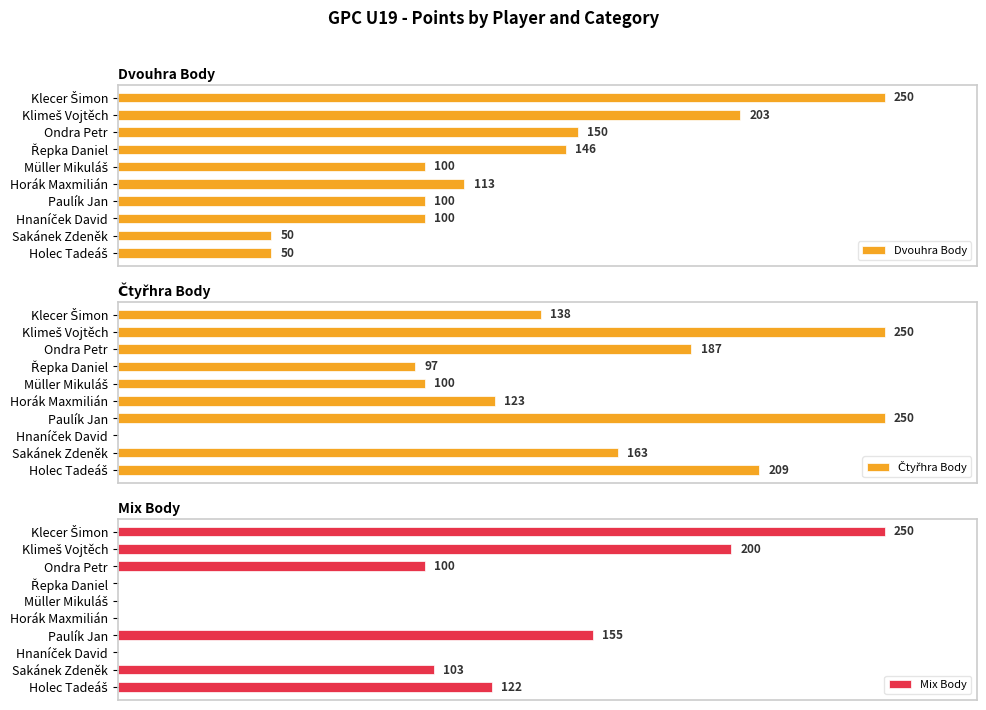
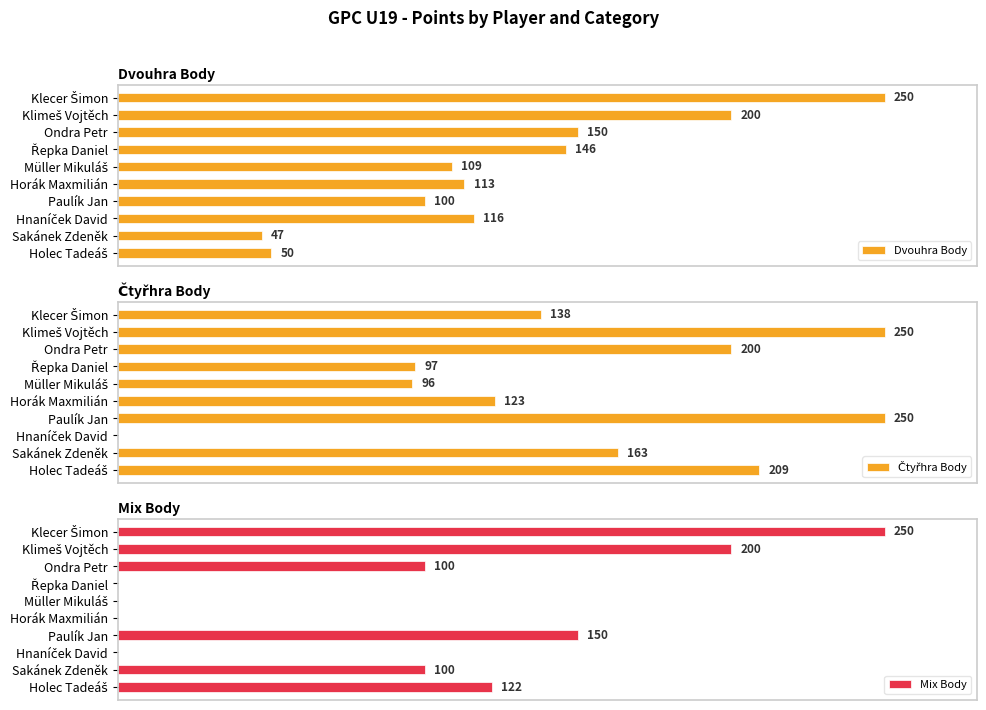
  {
    "Dvouhra Body": {
      "Klecer Šimon": 250,
-     "Klimeš Vojtěch": 203,
+     "Klimeš Vojtěch": 200,
      "Ondra Petr": 150,
      "Řepka Daniel": 146,
-     "Müller Mikuláš": 100,
+     "Müller Mikuláš": 109,
      "Horák Maxmilián": 113,
      "Paulík Jan": 100,
-     "Hnaníček David": 100,
-     "Sakánek Zdeněk": 50,
+     "Hnaníček David": 116,
+     "Sakánek Zdeněk": 47,
      "Holec Tadeáš": 50
    },
    "Čtyřhra Body": {
      "Klecer Šimon": 138,
      "Klimeš Vojtěch": 250,
-     "Ondra Petr": 187,
+     "Ondra Petr": 200,
      "Řepka Daniel": 97,
-     "Müller Mikuláš": 100,
+     "Müller Mikuláš": 96,
      "Horák Maxmilián": 123,
      "Paulík Jan": 250,
      "Sakánek Zdeněk": 163,
      "Holec Tadeáš": 209
    },
    "Mix Body": {
      "Klecer Šimon": 250,
      "Klimeš Vojtěch": 200,
      "Ondra Petr": 100,
-     "Paulík Jan": 155,
-     "Sakánek Zdeněk": 103,
+     "Paulík Jan": 150,
+     "Sakánek Zdeněk": 100,
      "Holec Tadeáš": 122
    }
  }
